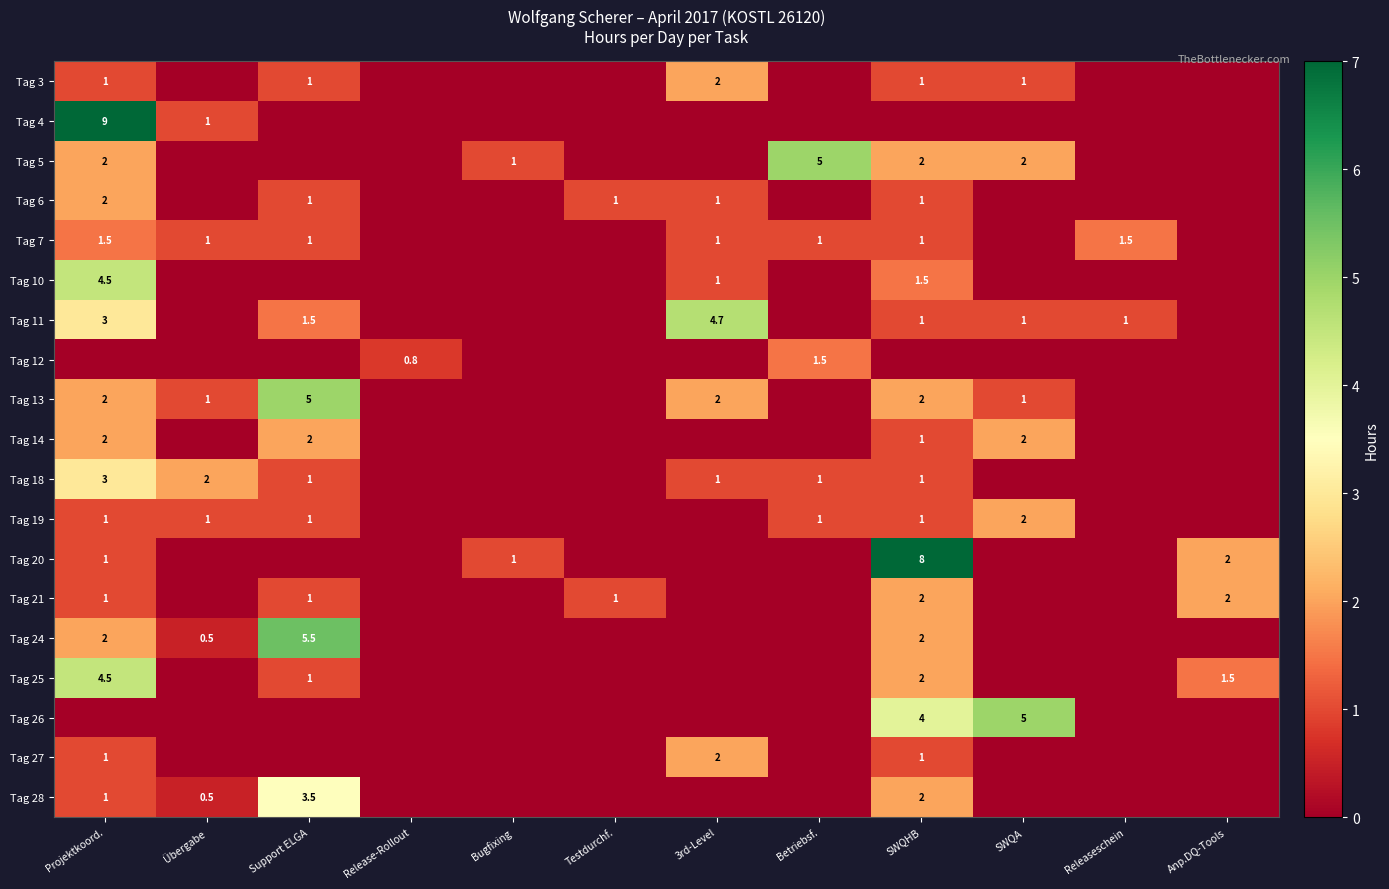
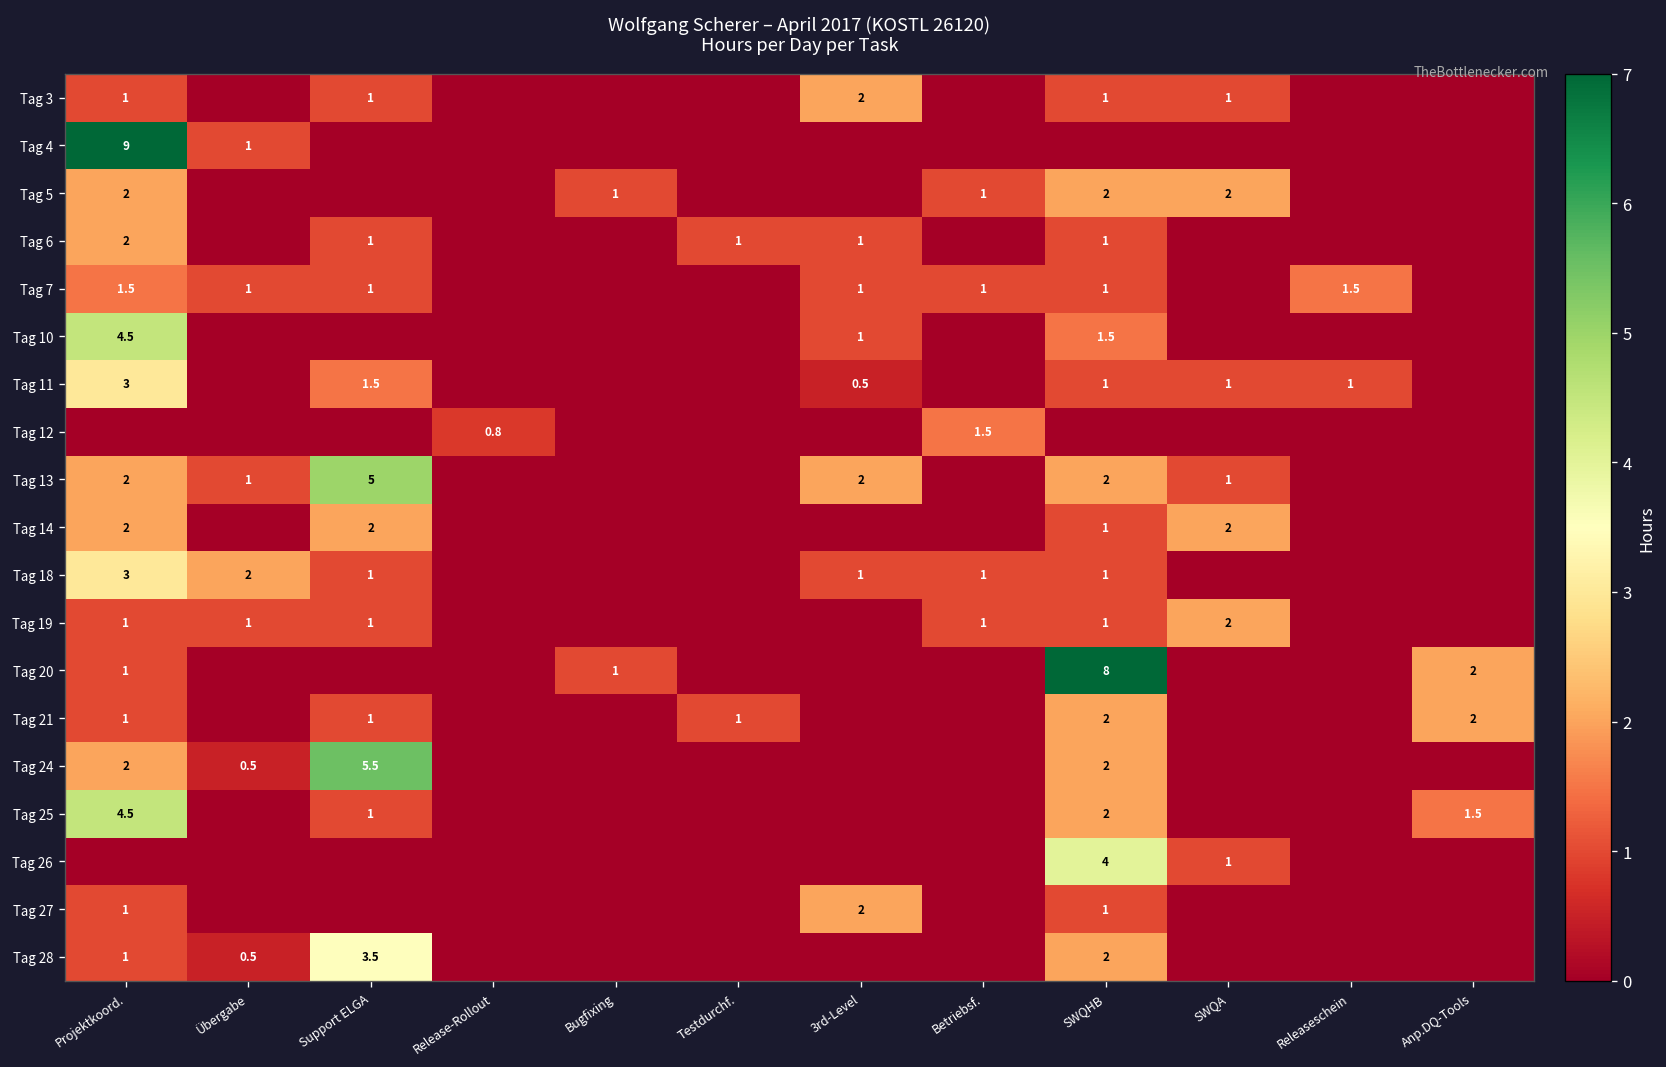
  {
    "Tag 3": {
      "Projektkoord.": 1,
      "Support ELGA": 1,
      "3rd-Level": 2,
      "SWQHB": 1,
      "SWQA": 1
    },
    "Tag 4": {
      "Projektkoord.": 9,
      "Übergabe": 1
    },
    "Tag 5": {
      "Projektkoord.": 2,
      "Bugfixing": 1,
-     "Betriebsf.": 5,
+     "Betriebsf.": 1,
      "SWQHB": 2,
      "SWQA": 2
    },
    "Tag 6": {
      "Projektkoord.": 2,
      "Support ELGA": 1,
      "Testdurchf.": 1,
      "3rd-Level": 1,
      "SWQHB": 1
    },
    "Tag 7": {
      "Projektkoord.": 1.5,
      "Übergabe": 1,
      "Support ELGA": 1,
      "3rd-Level": 1,
      "Betriebsf.": 1,
      "SWQHB": 1,
      "Releaseschein": 1.5
    },
    "Tag 10": {
      "Projektkoord.": 4.5,
      "3rd-Level": 1,
      "SWQHB": 1.5
    },
    "Tag 11": {
      "Projektkoord.": 3,
      "Support ELGA": 1.5,
-     "3rd-Level": 4.7,
+     "3rd-Level": 0.5,
      "SWQHB": 1,
      "SWQA": 1,
      "Releaseschein": 1
    },
    "Tag 12": {
      "Release-Rollout": 0.8,
      "Betriebsf.": 1.5
    },
    "Tag 13": {
      "Projektkoord.": 2,
      "Übergabe": 1,
      "Support ELGA": 5,
      "3rd-Level": 2,
      "SWQHB": 2,
      "SWQA": 1
    },
    "Tag 14": {
      "Projektkoord.": 2,
      "Support ELGA": 2,
      "SWQHB": 1,
      "SWQA": 2
    },
    "Tag 18": {
      "Projektkoord.": 3,
      "Übergabe": 2,
      "Support ELGA": 1,
      "3rd-Level": 1,
      "Betriebsf.": 1,
      "SWQHB": 1
    },
    "Tag 19": {
      "Projektkoord.": 1,
      "Übergabe": 1,
      "Support ELGA": 1,
      "Betriebsf.": 1,
      "SWQHB": 1,
      "SWQA": 2
    },
    "Tag 20": {
      "Projektkoord.": 1,
      "Bugfixing": 1,
      "SWQHB": 8,
      "Anp.DQ-Tools": 2
    },
    "Tag 21": {
      "Projektkoord.": 1,
      "Support ELGA": 1,
      "Testdurchf.": 1,
      "SWQHB": 2,
      "Anp.DQ-Tools": 2
    },
    "Tag 24": {
      "Projektkoord.": 2,
      "Übergabe": 0.5,
      "Support ELGA": 5.5,
      "SWQHB": 2
    },
    "Tag 25": {
      "Projektkoord.": 4.5,
      "Support ELGA": 1,
      "SWQHB": 2,
      "Anp.DQ-Tools": 1.5
    },
    "Tag 26": {
      "SWQHB": 4,
-     "SWQA": 5
+     "SWQA": 1
    },
    "Tag 27": {
      "Projektkoord.": 1,
      "3rd-Level": 2,
      "SWQHB": 1
    },
    "Tag 28": {
      "Projektkoord.": 1,
      "Übergabe": 0.5,
      "Support ELGA": 3.5,
      "SWQHB": 2
    }
  }
